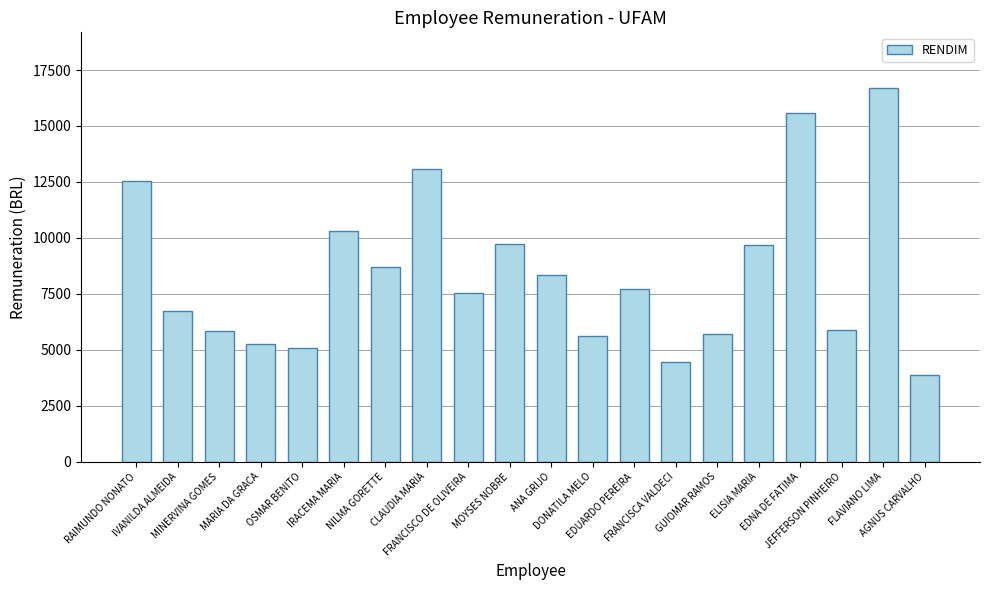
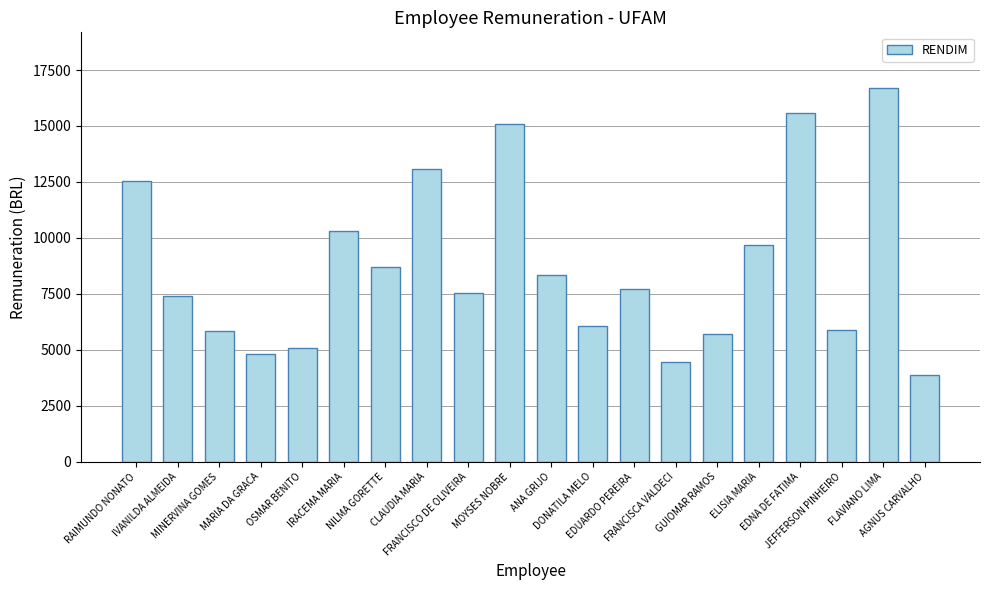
  {
    "RAIMUNDO NONATO": 12600,
-   "IVANILDA ALMEIDA": 6800,
+   "IVANILDA ALMEIDA": 7400,
    "MINERVINA GOMES": 5800,
-   "MARIA DA GRACA": 5300,
+   "MARIA DA GRACA": 4800,
    "OSMAR BENITO": 5100,
    "IRACEMA MARIA": 10300,
    "NILMA GORETTE": 8700,
    "CLAUDIA MARIA": 13100,
    "FRANCISCO DE OLIVEIRA": 7500,
-   "MOYSES NOBRE": 9700,
+   "MOYSES NOBRE": 15100,
    "ANA GRIJO": 8300,
-   "DONATILA MELO": 5600,
+   "DONATILA MELO": 6100,
    "EDUARDO PEREIRA": 7700,
    "FRANCISCA VALDECI": 4500,
    "GUIOMAR RAMOS": 5700,
    "ELISIA MARIA": 9700,
    "EDNA DE FATIMA": 15600,
    "JEFFERSON PINHEIRO": 5900,
    "FLAVIANO LIMA": 16700,
    "AGNUS CARVALHO": 3900
  }
